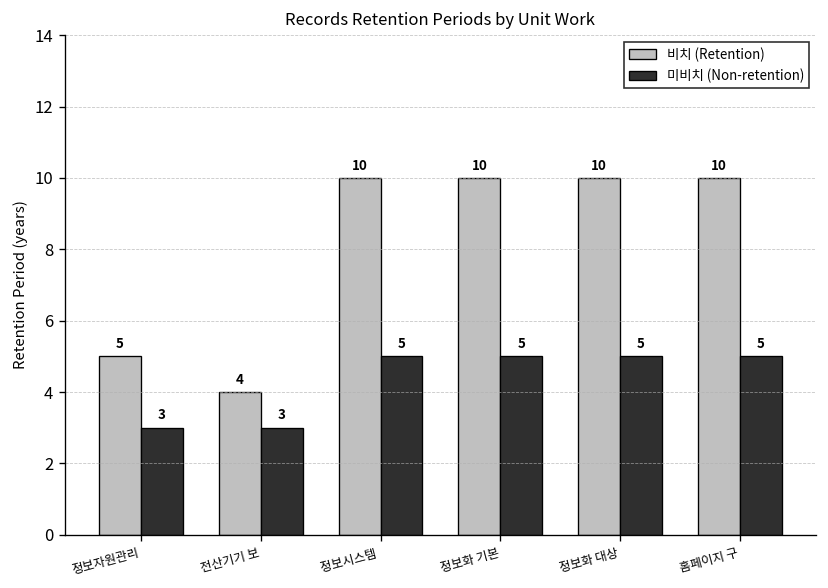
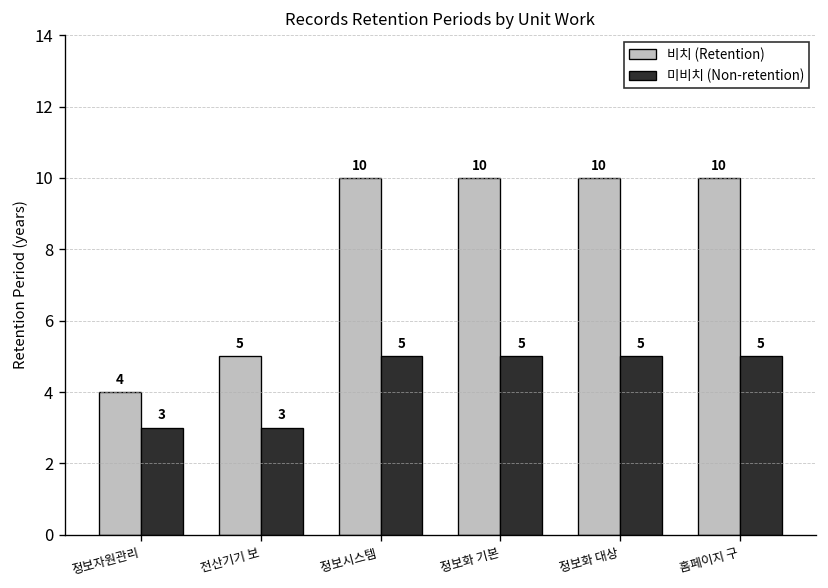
  {
    "비치 (Retention)": {
-     "정보자원관리": 5,
-     "전산기기 보": 4,
+     "정보자원관리": 4,
+     "전산기기 보": 5,
      "정보시스템": 10,
      "정보화 기본": 10,
      "정보화 대상": 10,
      "홈페이지 구": 10
    },
    "미비치 (Non-retention)": {
      "정보자원관리": 3,
      "전산기기 보": 3,
      "정보시스템": 5,
      "정보화 기본": 5,
      "정보화 대상": 5,
      "홈페이지 구": 5
    }
  }
